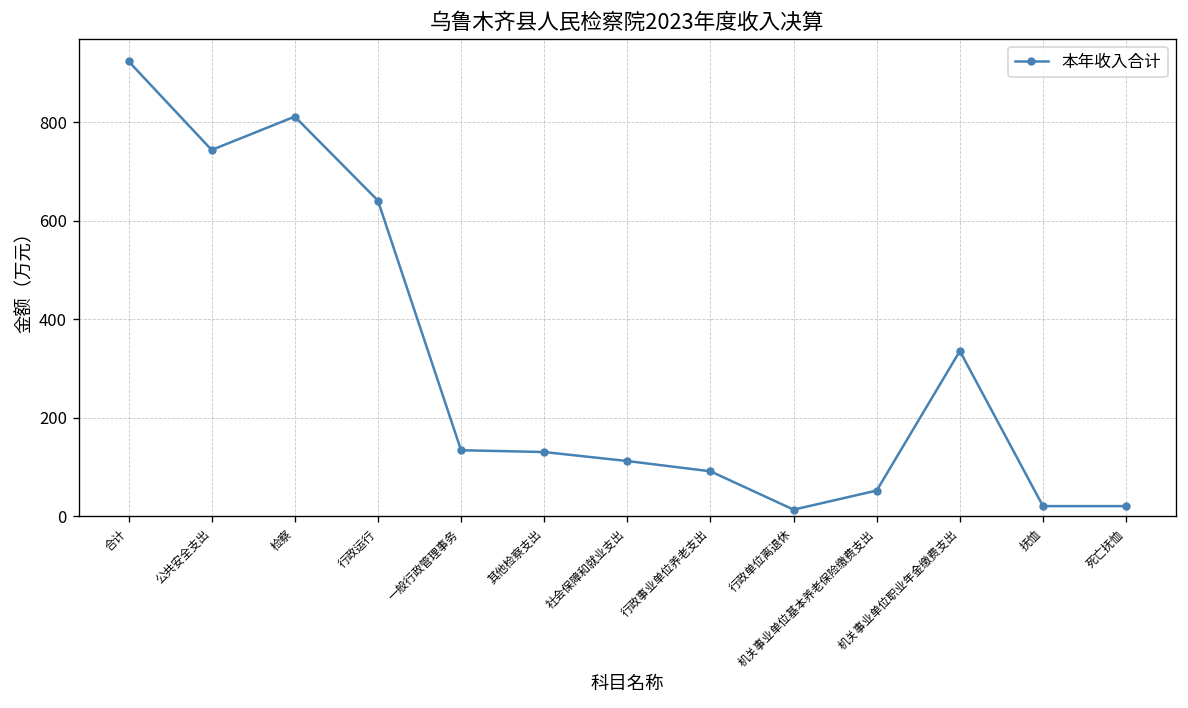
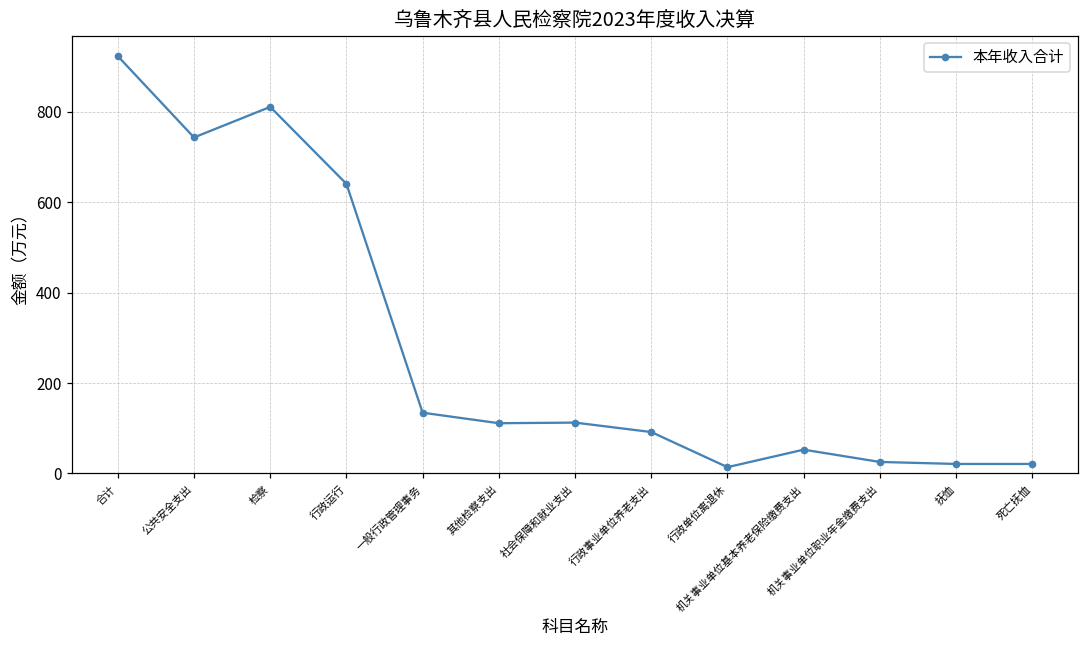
  {
    "合计": 920,
    "公共安全支出": 740,
    "检察": 810,
    "行政运行": 640,
    "一般行政管理事务": 130,
-   "其他检察支出": 130,
+   "其他检察支出": 110,
    "社会保障和就业支出": 110,
    "行政事业单位养老支出": 90,
    "行政单位离退休": 10,
    "机关事业单位基本养老保险缴费支出": 50,
-   "机关事业单位职业年金缴费支出": 340,
+   "机关事业单位职业年金缴费支出": 30,
    "抚恤": 20,
    "死亡抚恤": 20
  }
